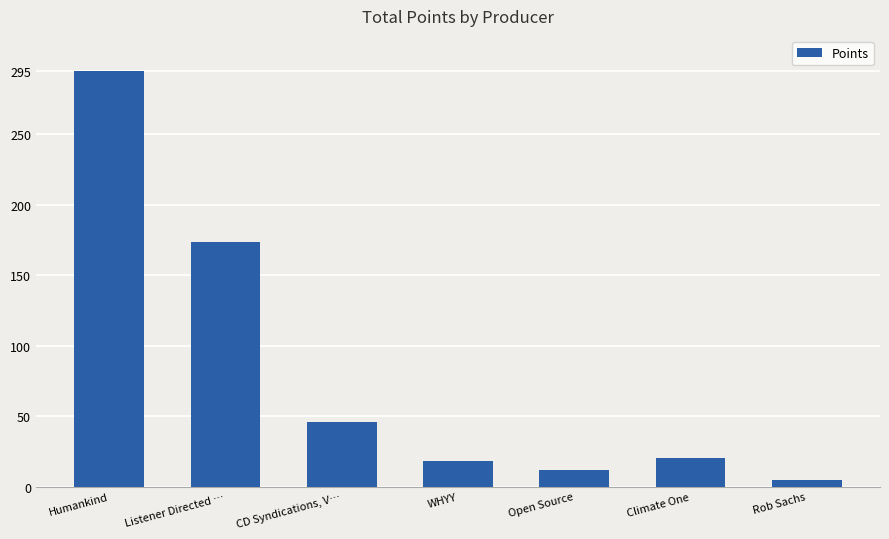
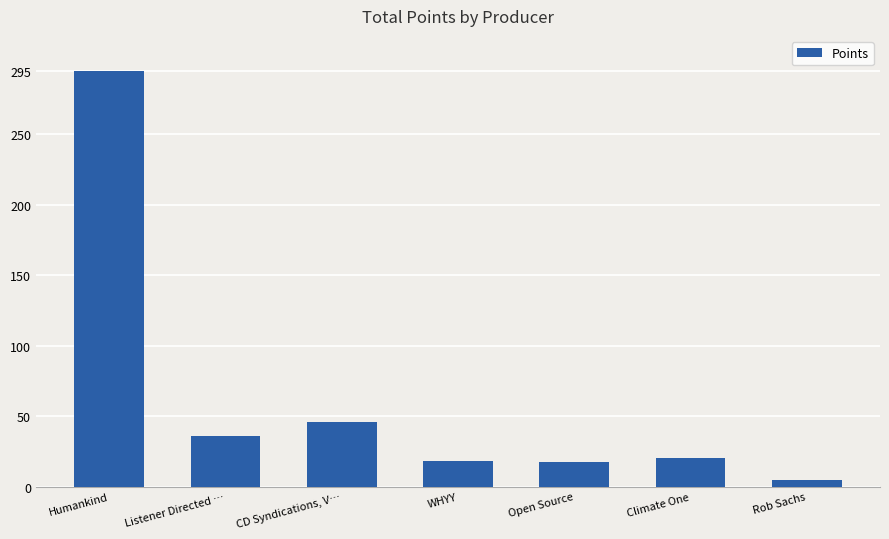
  {
    "Humankind": 295,
-   "Listener Directed …": 174,
+   "Listener Directed …": 36,
    "CD Syndications, V…": 46,
    "WHYY": 18,
-   "Open Source": 12,
+   "Open Source": 18,
    "Climate One": 20,
    "Rob Sachs": 5
  }
